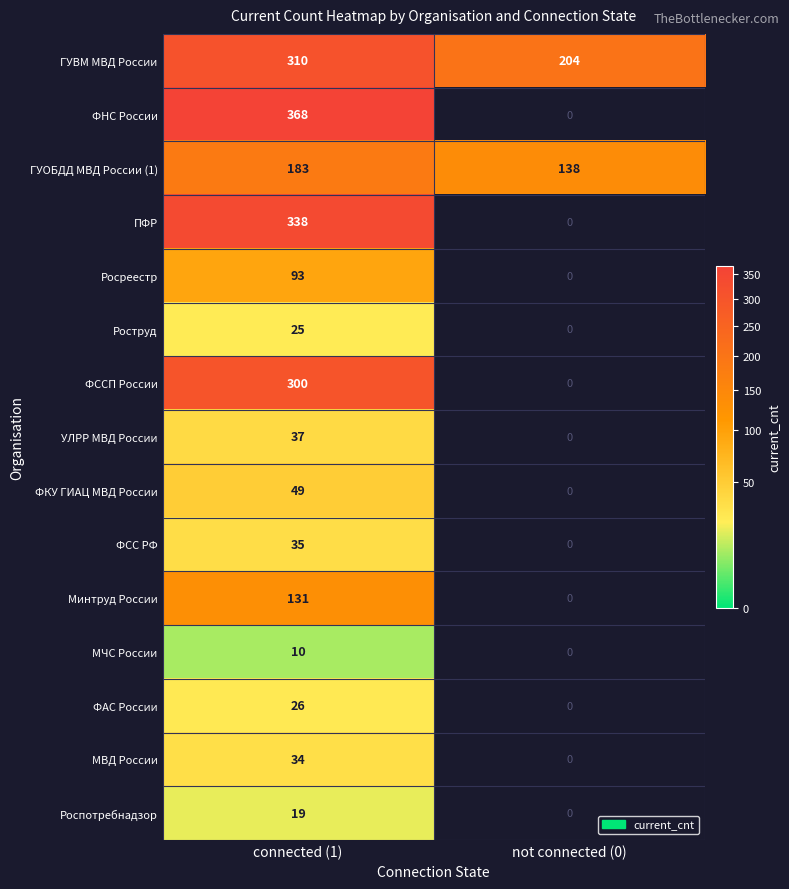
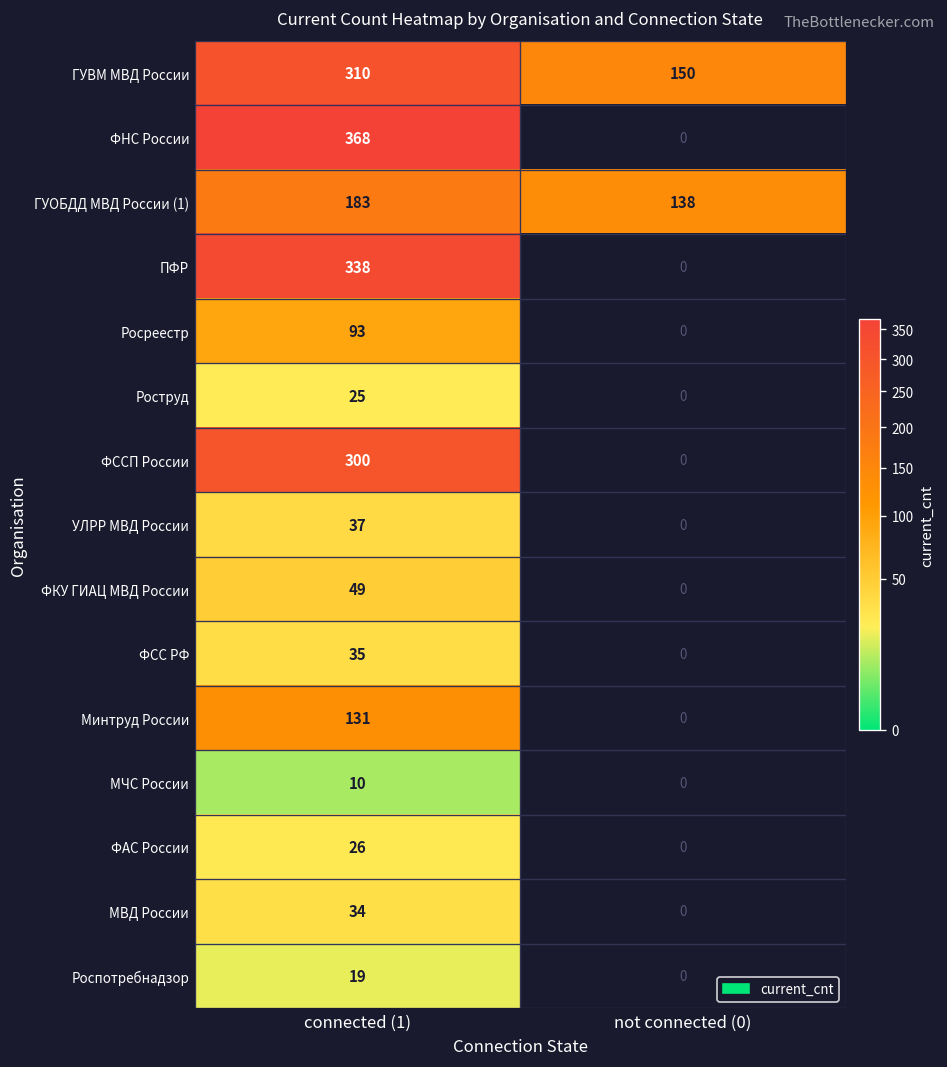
  {
    "ГУВМ МВД России": {
      "connected (1)": 310,
-     "not connected (0)": 204
+     "not connected (0)": 150
    },
    "ФНС России": {
      "connected (1)": 368
    },
    "ГУОБДД МВД России (1)": {
      "connected (1)": 183,
      "not connected (0)": 138
    },
    "ПФР": {
      "connected (1)": 338
    },
    "Росреестр": {
      "connected (1)": 93
    },
    "Роструд": {
      "connected (1)": 25
    },
    "ФССП России": {
      "connected (1)": 300
    },
    "УЛРР МВД России": {
      "connected (1)": 37
    },
    "ФКУ ГИАЦ МВД России": {
      "connected (1)": 49
    },
    "ФСС РФ": {
      "connected (1)": 35
    },
    "Минтруд России": {
      "connected (1)": 131
    },
    "МЧС России": {
      "connected (1)": 10
    },
    "ФАС России": {
      "connected (1)": 26
    },
    "МВД России": {
      "connected (1)": 34
    },
    "Роспотребнадзор": {
      "connected (1)": 19
    }
  }
